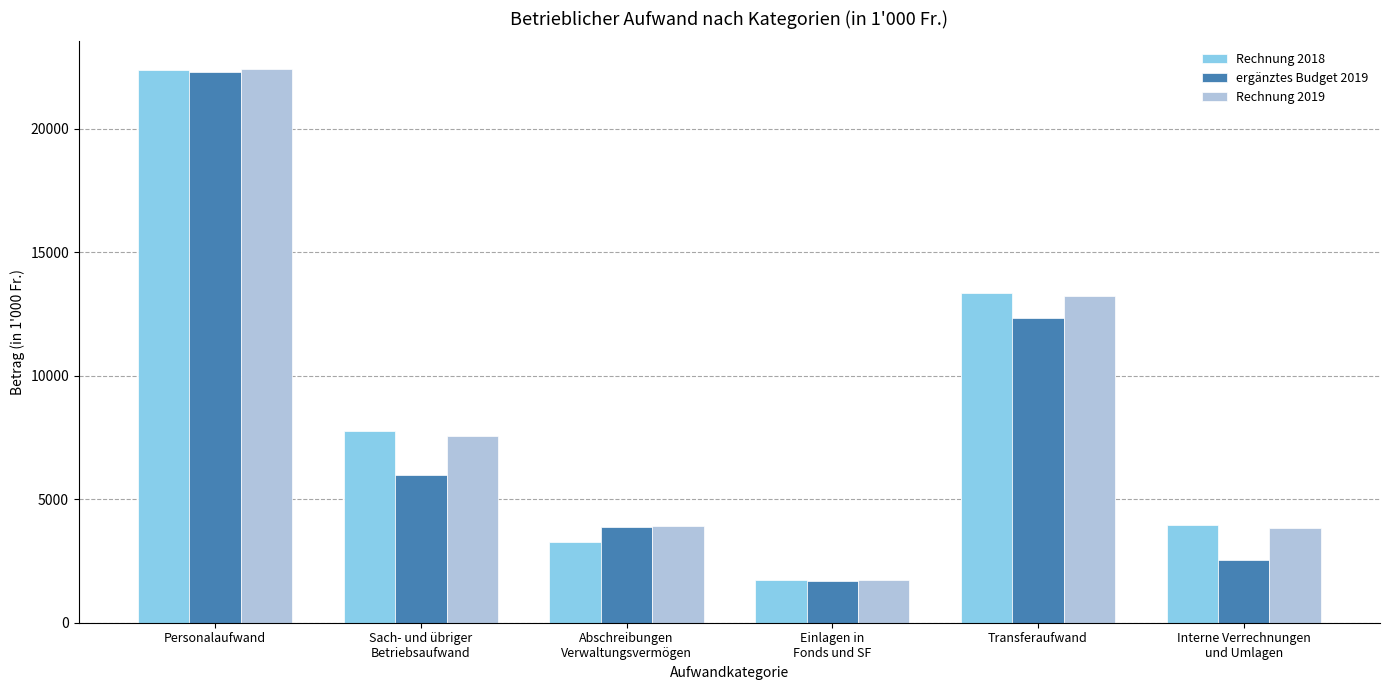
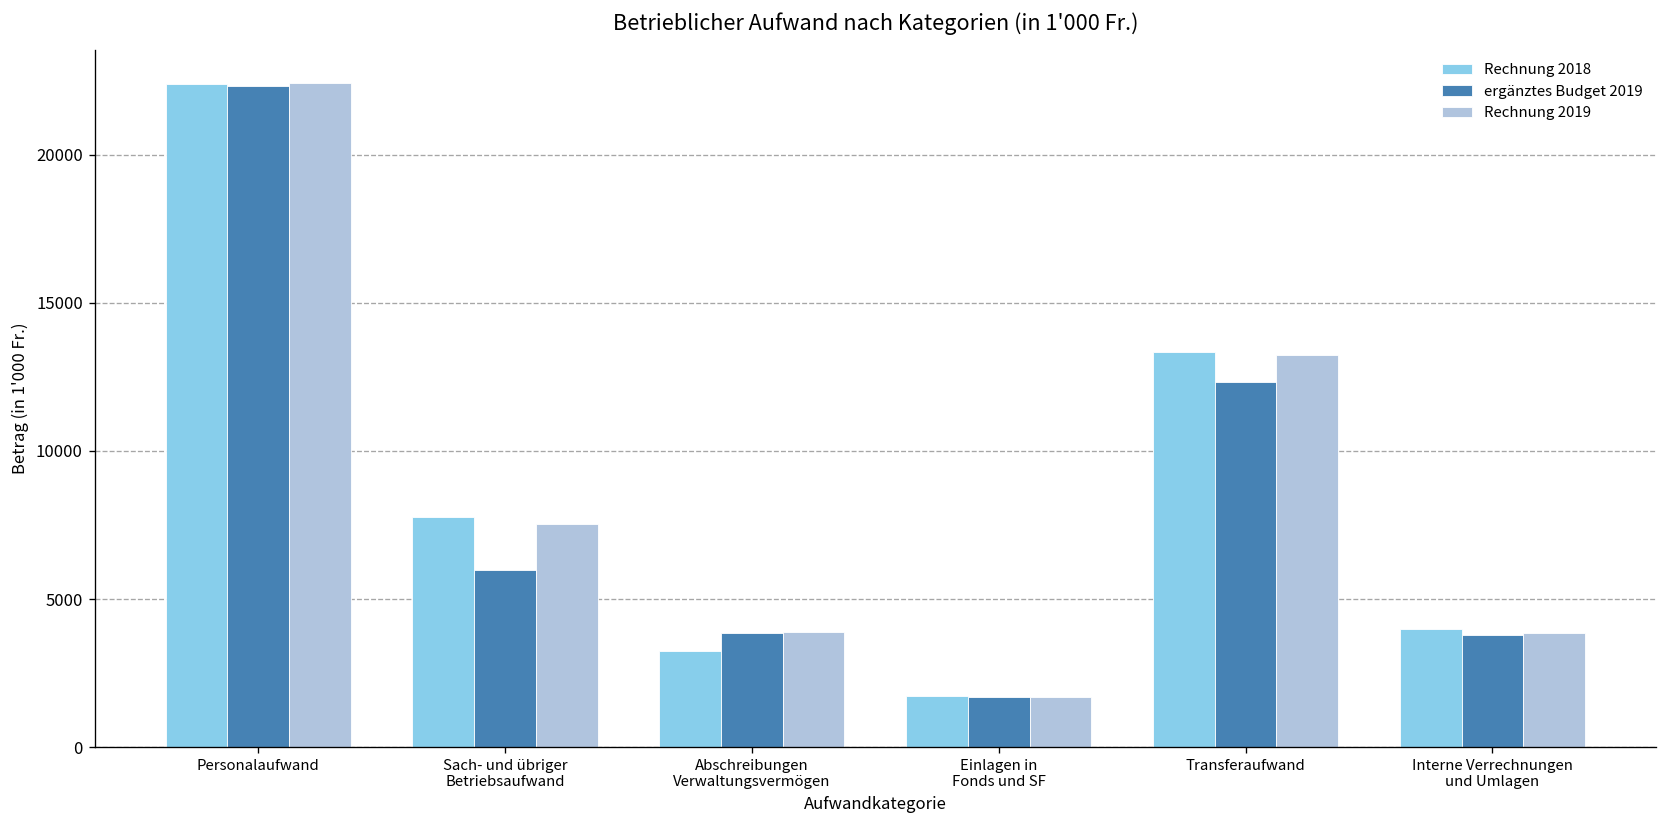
  {
    "ergänztes Budget 2019": {
      "Personalaufwand": 22300,
      "Sach- und übriger Betriebsaufwand": 6000,
      "Abschreibungen Verwaltungsvermögen": 3900,
      "Einlagen in Fonds und SF": 1700,
      "Transferaufwand": 12300,
-     "Interne Verrechnungen und Umlagen": 2500
+     "Interne Verrechnungen und Umlagen": 3800
    }
  }
